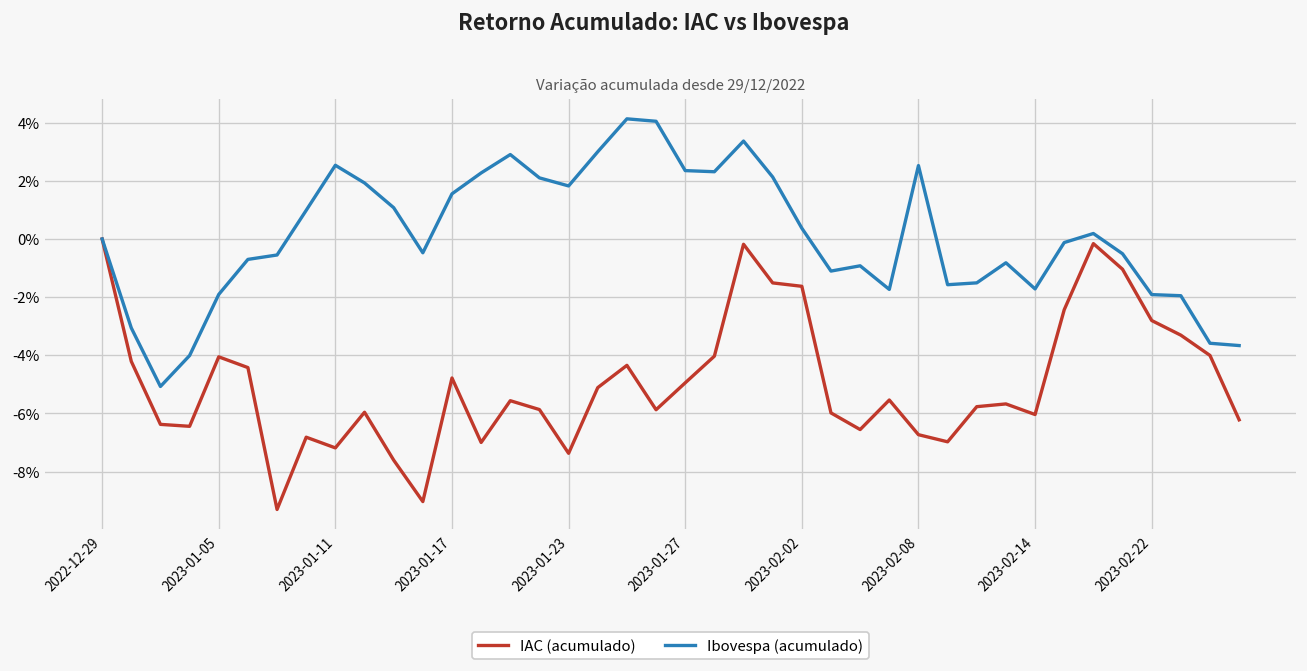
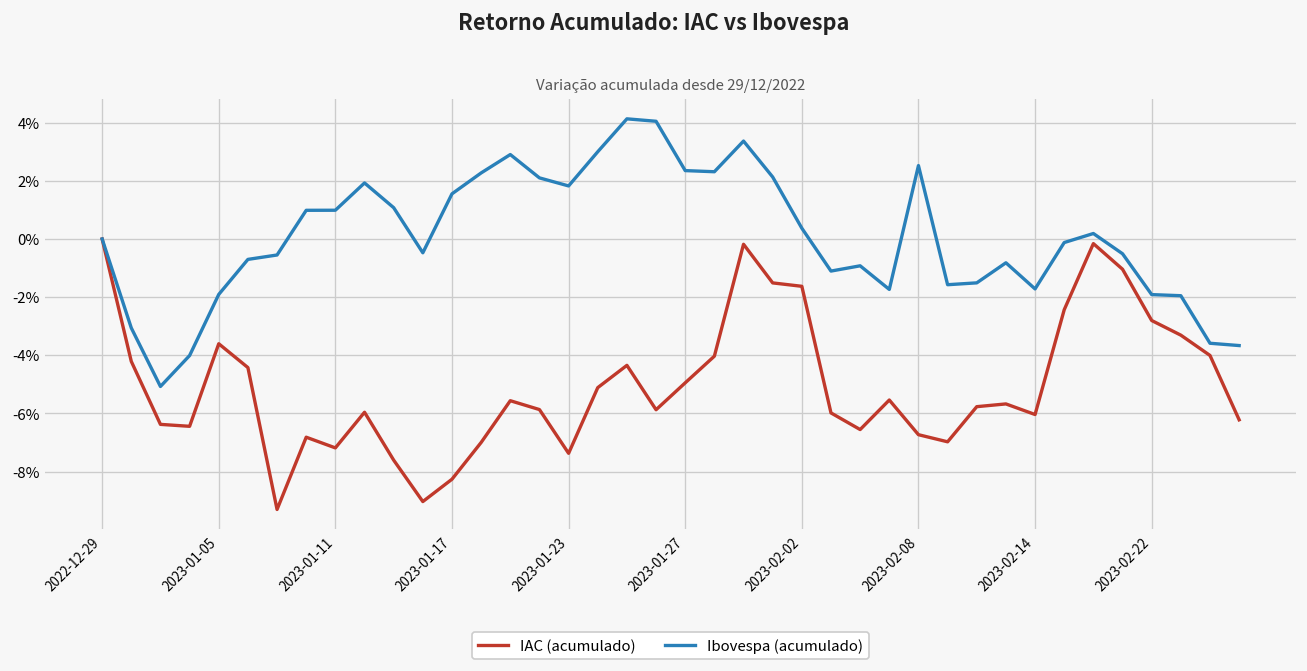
  {
    "IAC (acumulado)": {
-     "2023-01-05": "-4.1%",
+     "2023-01-05": "-3.6%",
      "2023-01-11": "-7.2%",
-     "2023-01-17": "-4.8%",
+     "2023-01-17": "-8.3%",
      "2023-01-23": "-7.4%",
      "2023-01-27": "-4.9%",
      "2023-02-02": "-1.6%",
      "2023-02-08": "-6.7%",
      "2023-02-14": "-6.0%",
      "2023-02-22": "-2.8%"
    },
    "Ibovespa (acumulado)": {
      "2023-01-05": "-1.9%",
-     "2023-01-11": "2.5%",
+     "2023-01-11": "1.0%",
      "2023-01-17": "1.6%",
      "2023-01-23": "1.8%",
      "2023-01-27": "2.4%",
      "2023-02-02": "0.4%",
      "2023-02-08": "2.5%",
      "2023-02-14": "-1.7%",
      "2023-02-22": "-1.9%"
    }
  }
